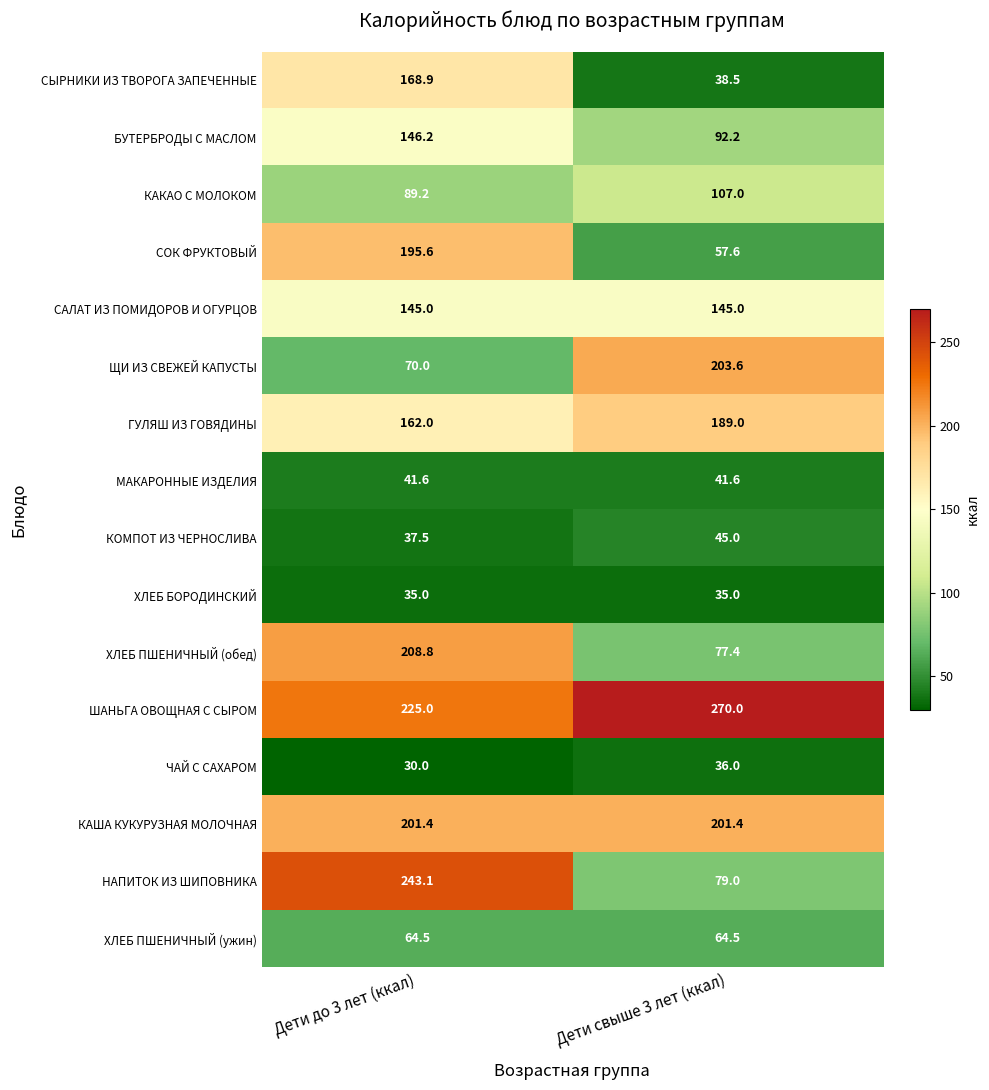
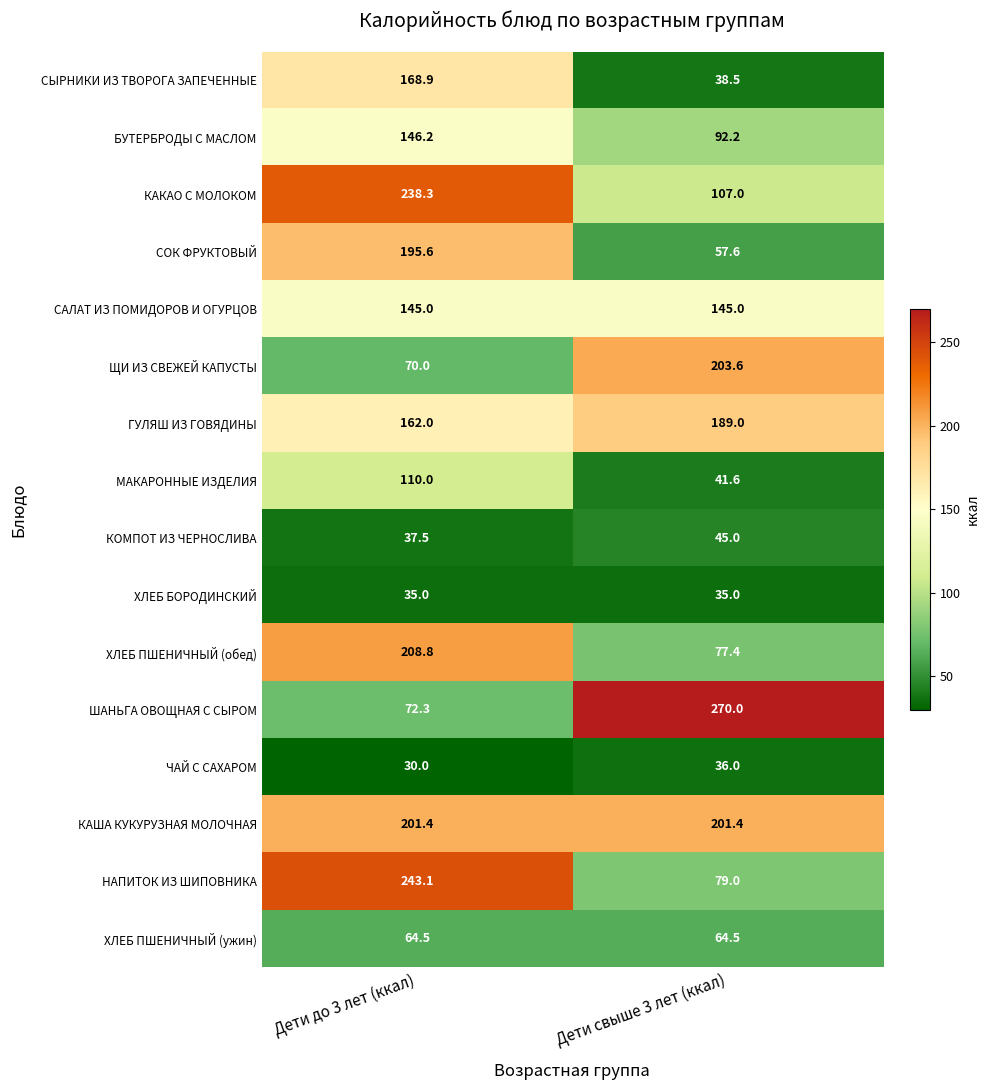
  {
    "СЫРНИКИ ИЗ ТВОРОГА ЗАПЕЧЕННЫЕ": {
      "Дети до 3 лет (ккал)": 168.9,
      "Дети свыше 3 лет (ккал)": 38.5
    },
    "БУТЕРБРОДЫ С МАСЛОМ": {
      "Дети до 3 лет (ккал)": 146.2,
      "Дети свыше 3 лет (ккал)": 92.2
    },
    "КАКАО С МОЛОКОМ": {
-     "Дети до 3 лет (ккал)": 89.2,
+     "Дети до 3 лет (ккал)": 238.3,
      "Дети свыше 3 лет (ккал)": 107.0
    },
    "СОК ФРУКТОВЫЙ": {
      "Дети до 3 лет (ккал)": 195.6,
      "Дети свыше 3 лет (ккал)": 57.6
    },
    "САЛАТ ИЗ ПОМИДОРОВ И ОГУРЦОВ": {
      "Дети до 3 лет (ккал)": 145.0,
      "Дети свыше 3 лет (ккал)": 145.0
    },
    "ЩИ ИЗ СВЕЖЕЙ КАПУСТЫ": {
      "Дети до 3 лет (ккал)": 70.0,
      "Дети свыше 3 лет (ккал)": 203.6
    },
    "ГУЛЯШ ИЗ ГОВЯДИНЫ": {
      "Дети до 3 лет (ккал)": 162.0,
      "Дети свыше 3 лет (ккал)": 189.0
    },
    "МАКАРОННЫЕ ИЗДЕЛИЯ": {
-     "Дети до 3 лет (ккал)": 41.6,
+     "Дети до 3 лет (ккал)": 110.0,
      "Дети свыше 3 лет (ккал)": 41.6
    },
    "КОМПОТ ИЗ ЧЕРНОСЛИВА": {
      "Дети до 3 лет (ккал)": 37.5,
      "Дети свыше 3 лет (ккал)": 45.0
    },
    "ХЛЕБ БОРОДИНСКИЙ": {
      "Дети до 3 лет (ккал)": 35.0,
      "Дети свыше 3 лет (ккал)": 35.0
    },
    "ХЛЕБ ПШЕНИЧНЫЙ (обед)": {
      "Дети до 3 лет (ккал)": 208.8,
      "Дети свыше 3 лет (ккал)": 77.4
    },
    "ШАНЬГА ОВОЩНАЯ С СЫРОМ": {
-     "Дети до 3 лет (ккал)": 225.0,
+     "Дети до 3 лет (ккал)": 72.3,
      "Дети свыше 3 лет (ккал)": 270.0
    },
    "ЧАЙ С САХАРОМ": {
      "Дети до 3 лет (ккал)": 30.0,
      "Дети свыше 3 лет (ккал)": 36.0
    },
    "КАША КУКУРУЗНАЯ МОЛОЧНАЯ": {
      "Дети до 3 лет (ккал)": 201.4,
      "Дети свыше 3 лет (ккал)": 201.4
    },
    "НАПИТОК ИЗ ШИПОВНИКА": {
      "Дети до 3 лет (ккал)": 243.1,
      "Дети свыше 3 лет (ккал)": 79.0
    },
    "ХЛЕБ ПШЕНИЧНЫЙ (ужин)": {
      "Дети до 3 лет (ккал)": 64.5,
      "Дети свыше 3 лет (ккал)": 64.5
    }
  }
